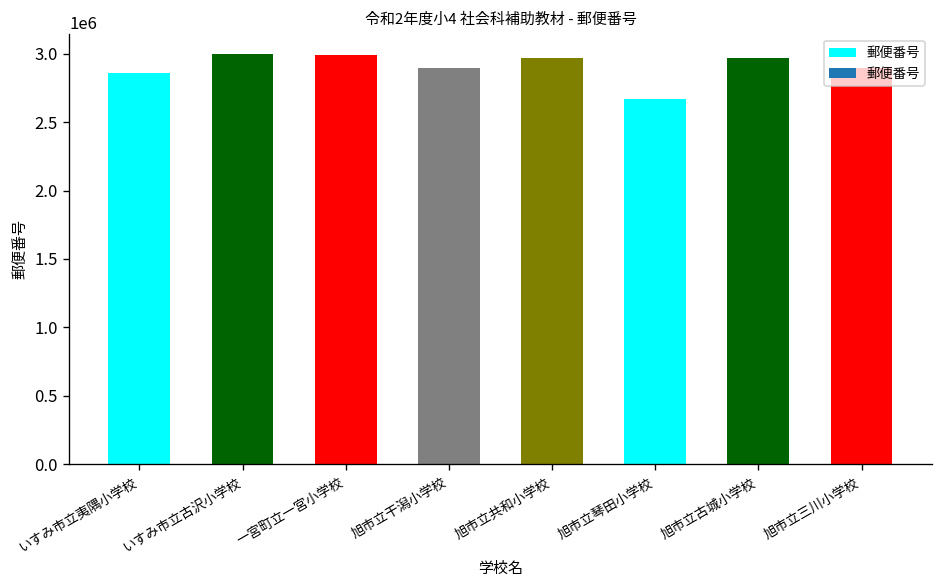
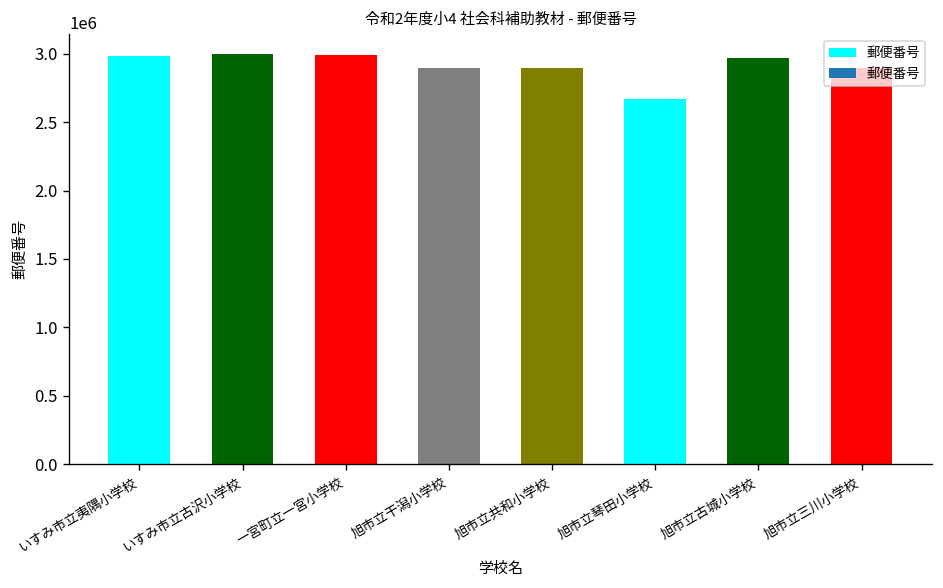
  {
-   "いすみ市立夷隅小学校": 2860000,
+   "いすみ市立夷隅小学校": 2980000,
    "いすみ市立古沢小学校": 2990000,
    "一宮町立一宮小学校": 2990000,
    "旭市立干潟小学校": 2890000,
-   "旭市立共和小学校": 2970000,
+   "旭市立共和小学校": 2890000,
    "旭市立琴田小学校": 2670000,
    "旭市立古城小学校": 2970000
  }
